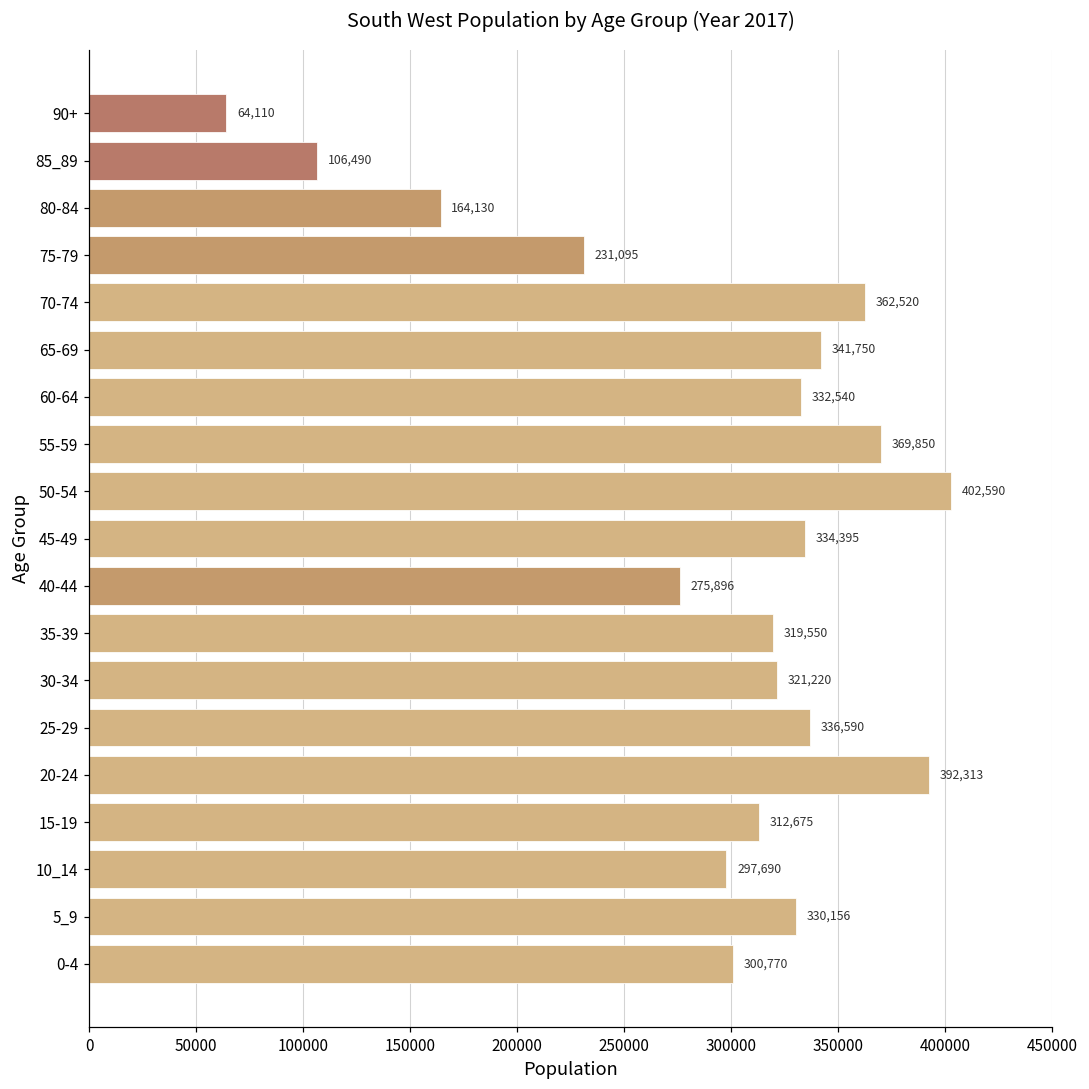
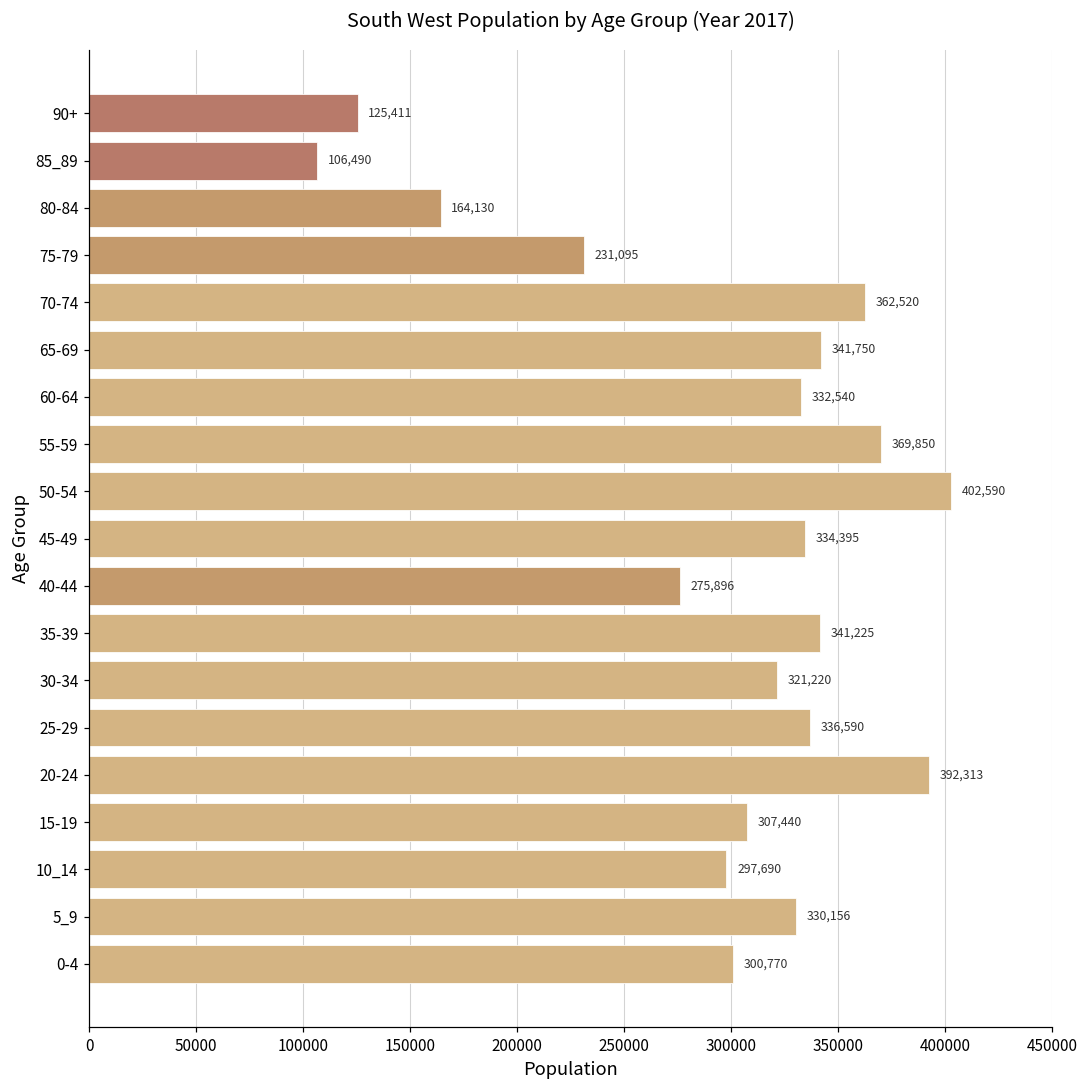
  {
-   "90+": "64,110",
+   "90+": "125,411",
    "85_89": "106,490",
    "80-84": "164,130",
    "75-79": "231,095",
    "70-74": "362,520",
    "65-69": "341,750",
    "60-64": "332,540",
    "55-59": "369,850",
    "50-54": "402,590",
    "45-49": "334,395",
    "40-44": "275,896",
-   "35-39": "319,550",
+   "35-39": "341,225",
    "30-34": "321,220",
    "25-29": "336,590",
    "20-24": "392,313",
-   "15-19": "312,675",
+   "15-19": "307,440",
    "10_14": "297,690",
    "5_9": "330,156",
    "0-4": "300,770"
  }
